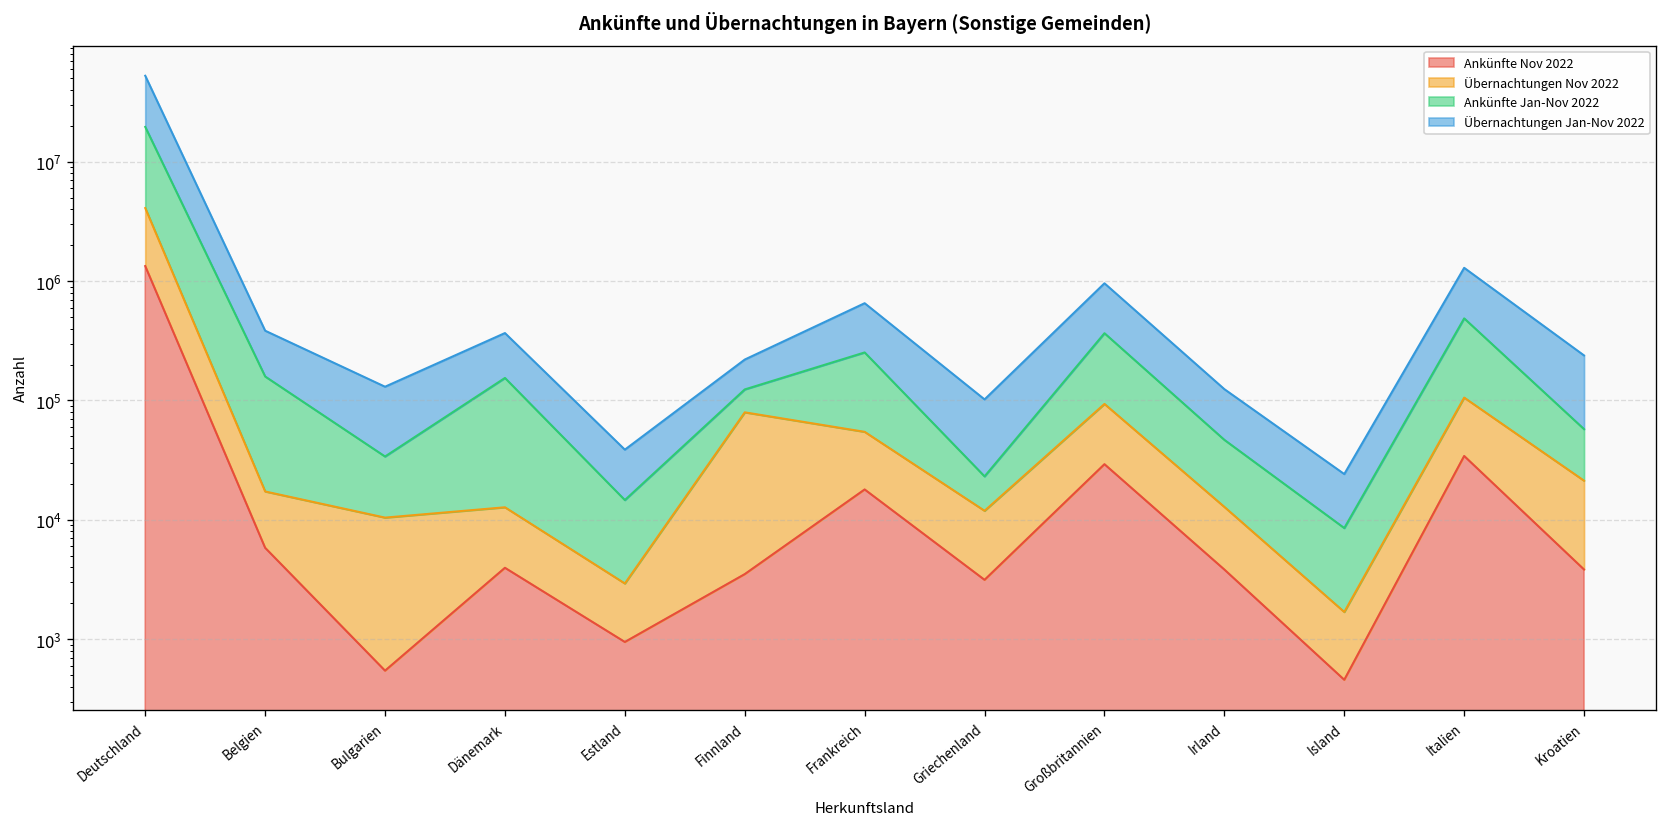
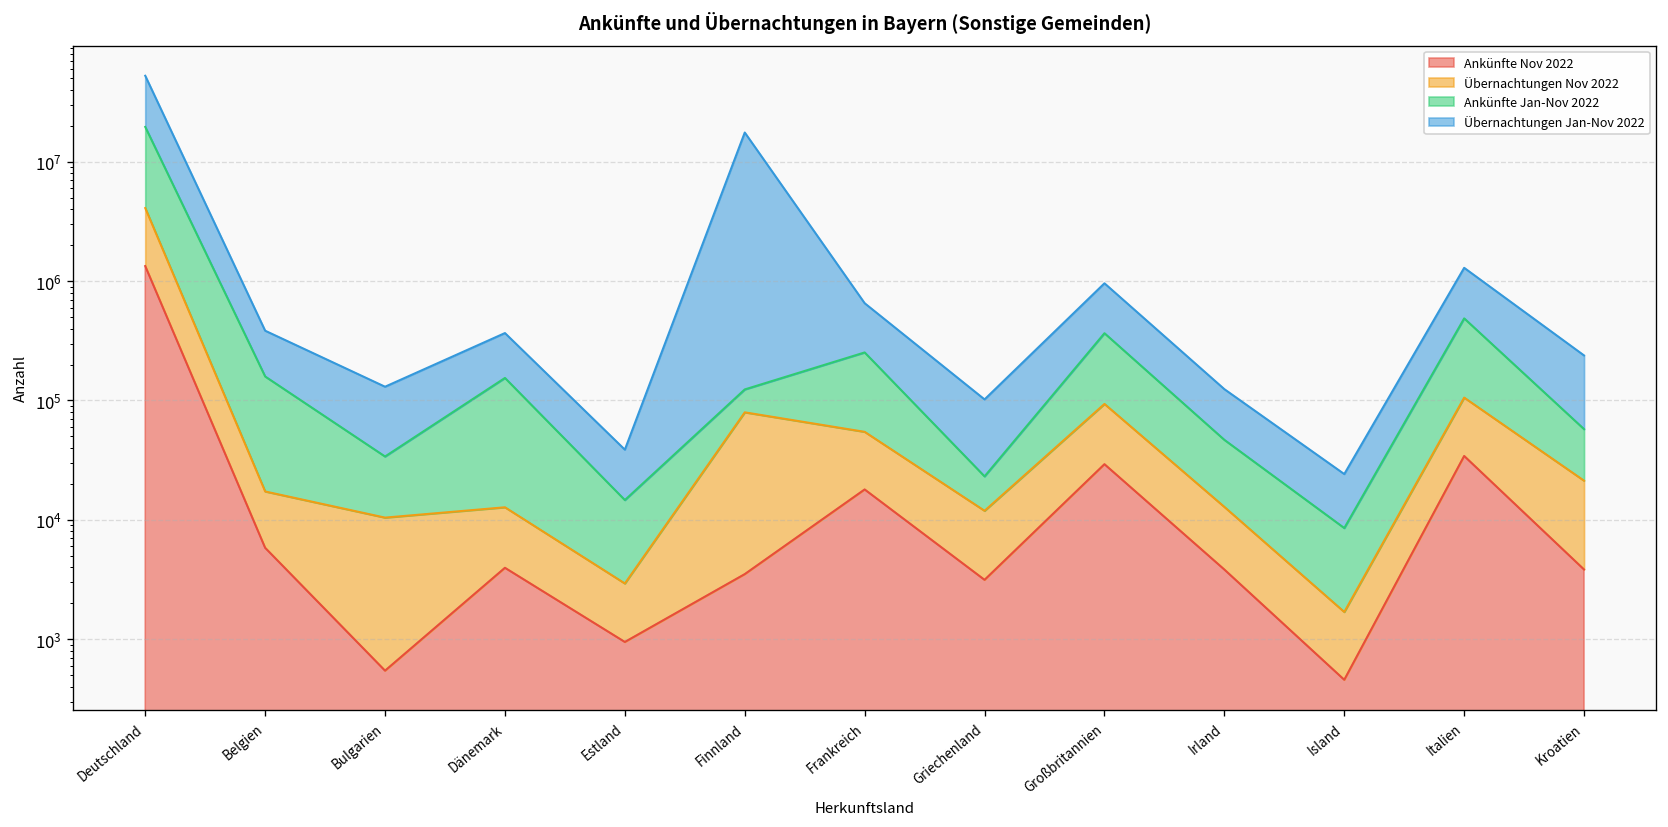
  {
    "Ankünfte Nov 2022": {
      "Deutschland": 1300000,
      "Belgien": 6000,
      "Bulgarien": 500,
      "Dänemark": 4000,
      "Estland": 900,
      "Finnland": 3500,
      "Frankreich": 18000,
      "Griechenland": 3100,
      "Großbritannien": 29000,
      "Irland": 3800,
      "Island": 500,
      "Italien": 34000,
      "Kroatien": 3800
    },
    "Übernachtungen Nov 2022": {
      "Deutschland": 2800000,
      "Belgien": 11000,
      "Bulgarien": 10000,
      "Dänemark": 9000,
      "Estland": 2000,
      "Finnland": 80000,
      "Frankreich": 37000,
      "Griechenland": 9000,
      "Großbritannien": 60000,
      "Irland": 9000,
      "Island": 1200,
      "Italien": 70000,
      "Kroatien": 17000
    },
    "Ankünfte Jan-Nov 2022": {
      "Deutschland": 15000000,
      "Belgien": 140000,
      "Bulgarien": 24000,
      "Dänemark": 140000,
      "Estland": 12000,
      "Finnland": 40000,
      "Frankreich": 200000,
      "Griechenland": 11000,
      "Großbritannien": 270000,
      "Irland": 34000,
      "Island": 7000,
      "Italien": 380000,
      "Kroatien": 36000
    },
    "Übernachtungen Jan-Nov 2022": {
      "Deutschland": 33000000,
      "Belgien": 230000,
      "Bulgarien": 100000,
      "Dänemark": 210000,
      "Estland": 24000,
-     "Finnland": 100000,
+     "Finnland": 17000000,
      "Frankreich": 400000,
      "Griechenland": 80000,
      "Großbritannien": 600000,
      "Irland": 80000,
      "Island": 16000,
      "Italien": 800000,
      "Kroatien": 180000
    }
  }
